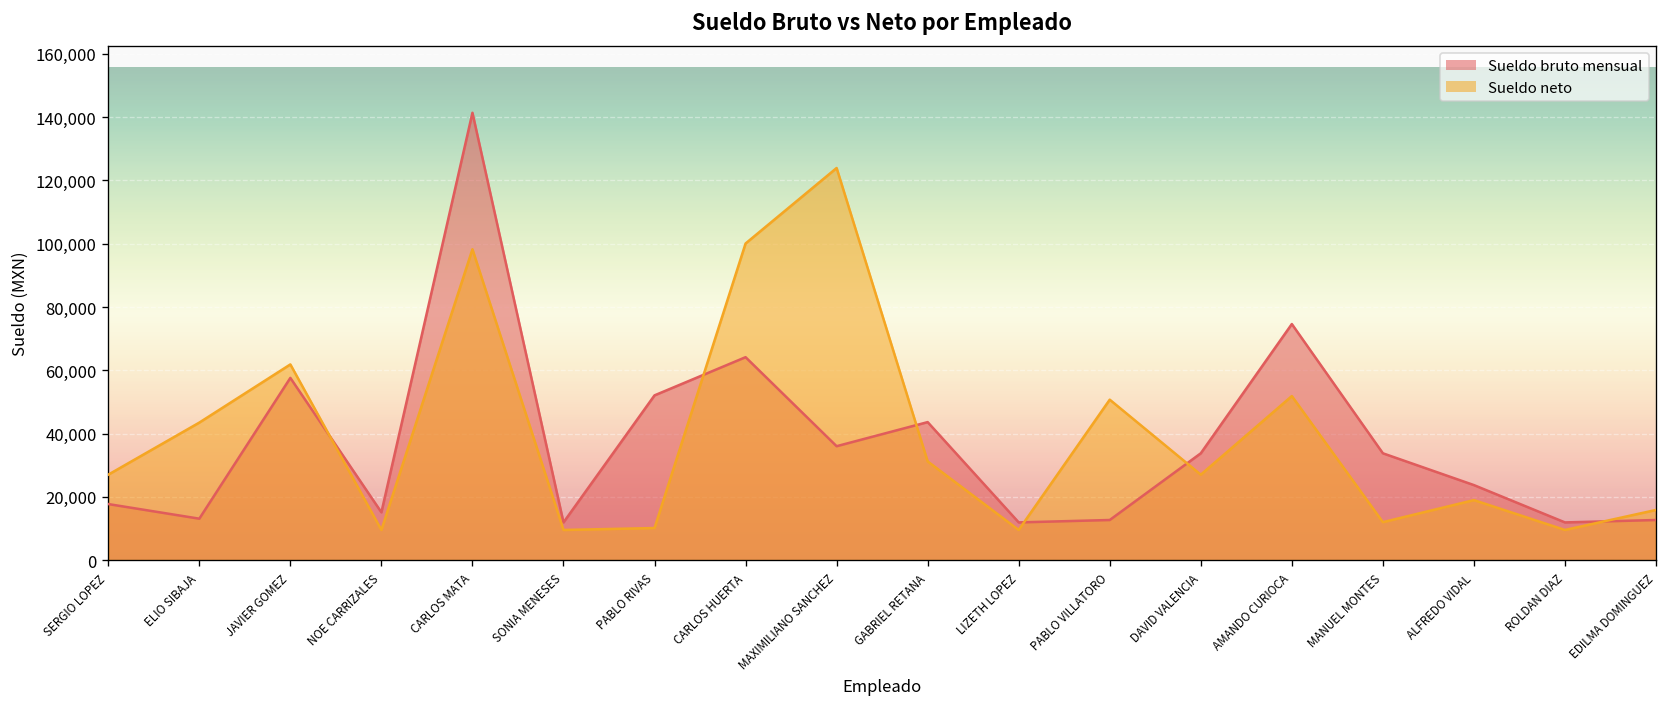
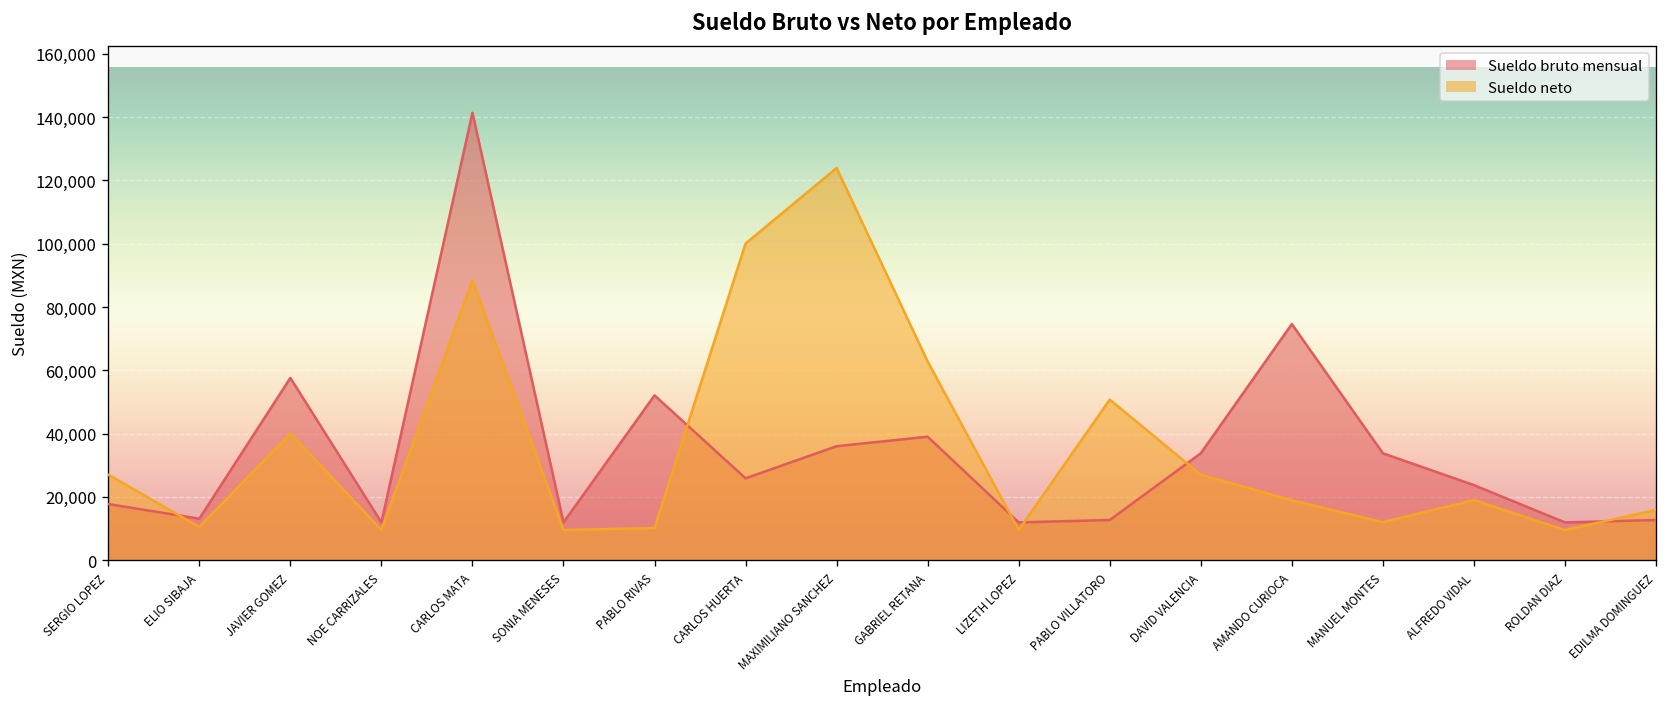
  {
    "Sueldo bruto mensual": {
      "SERGIO LOPEZ": "18,000",
      "ELIO SIBAJA": "13,000",
      "JAVIER GOMEZ": "58,000",
-     "NOE CARRIZALES": "15,000",
+     "NOE CARRIZALES": "12,000",
      "CARLOS MATA": "141,000",
      "SONIA MENESES": "12,000",
      "PABLO RIVAS": "52,000",
-     "CARLOS HUERTA": "64,000",
+     "CARLOS HUERTA": "26,000",
      "MAXIMILIANO SANCHEZ": "36,000",
-     "GABRIEL RETANA": "44,000",
+     "GABRIEL RETANA": "39,000",
      "LIZETH LOPEZ": "12,000",
      "PABLO VILLATORO": "13,000",
      "DAVID VALENCIA": "34,000",
      "AMANDO CURIOCA": "75,000",
      "MANUEL MONTES": "34,000",
      "ALFREDO VIDAL": "24,000",
      "ROLDAN DIAZ": "12,000",
      "EDILMA DOMINGUEZ": "13,000"
    },
    "Sueldo neto": {
      "SERGIO LOPEZ": "27,000",
-     "ELIO SIBAJA": "43,000",
-     "JAVIER GOMEZ": "62,000",
+     "ELIO SIBAJA": "10,000",
+     "JAVIER GOMEZ": "40,000",
      "NOE CARRIZALES": "10,000",
-     "CARLOS MATA": "98,000",
+     "CARLOS MATA": "88,000",
      "SONIA MENESES": "10,000",
      "PABLO RIVAS": "10,000",
      "CARLOS HUERTA": "100,000",
      "MAXIMILIANO SANCHEZ": "124,000",
-     "GABRIEL RETANA": "31,000",
+     "GABRIEL RETANA": "63,000",
      "LIZETH LOPEZ": "10,000",
      "PABLO VILLATORO": "51,000",
      "DAVID VALENCIA": "27,000",
-     "AMANDO CURIOCA": "52,000",
+     "AMANDO CURIOCA": "19,000",
      "MANUEL MONTES": "12,000",
      "ALFREDO VIDAL": "19,000",
      "ROLDAN DIAZ": "10,000",
      "EDILMA DOMINGUEZ": "16,000"
    }
  }
